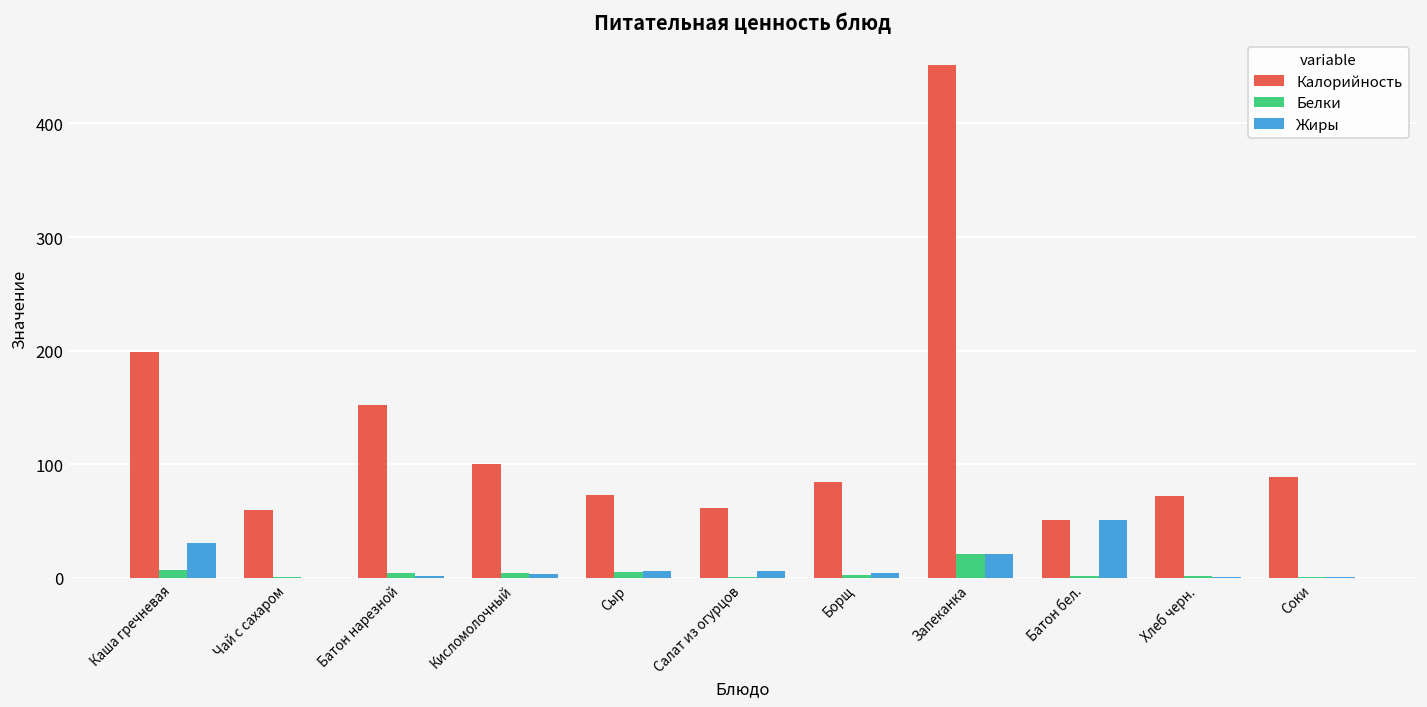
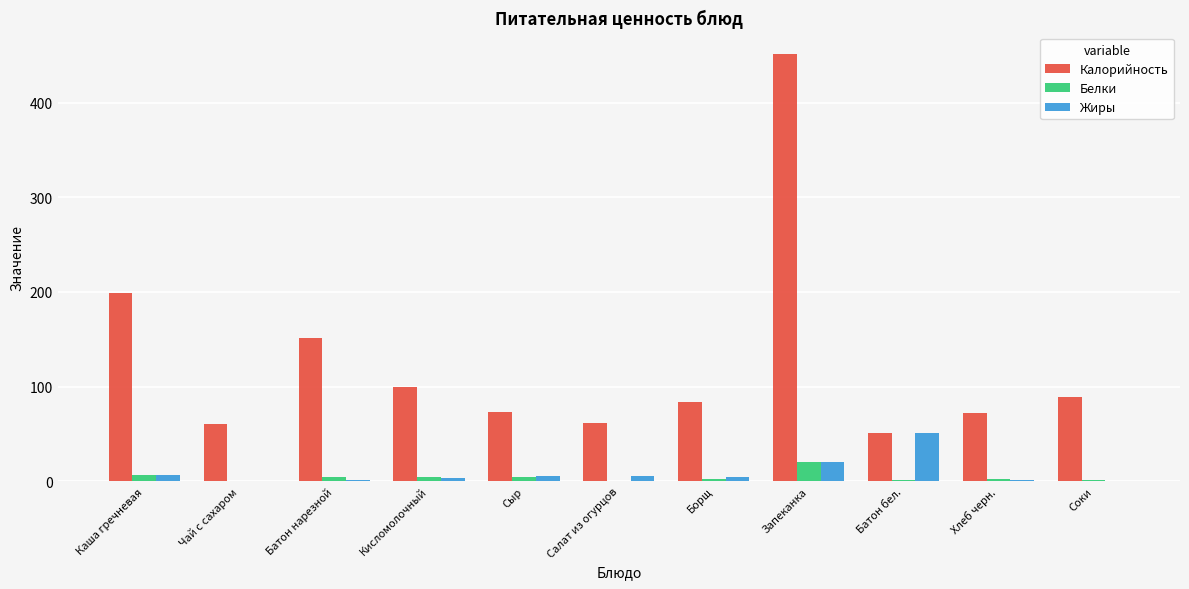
  {
    "Калорийность": {
      "Каша гречневая": 200,
      "Чай с сахаром": 60,
      "Батон нарезной": 150,
      "Кисломолочный": 100,
      "Сыр": 70,
      "Салат из огурцов": 60,
      "Борщ": 80,
      "Запеканка": 450,
      "Батон бел.": 50,
      "Хлеб черн.": 70,
      "Соки": 90
    },
    "Белки": {
      "Каша гречневая": 10,
      "Батон нарезной": 0,
      "Кисломолочный": 0,
      "Сыр": 0,
      "Запеканка": 20
    },
    "Жиры": {
-     "Каша гречневая": 30,
+     "Каша гречневая": 10,
      "Кисломолочный": 0,
      "Сыр": 10,
      "Салат из огурцов": 10,
      "Борщ": 0,
      "Запеканка": 20,
      "Батон бел.": 50
    }
  }
